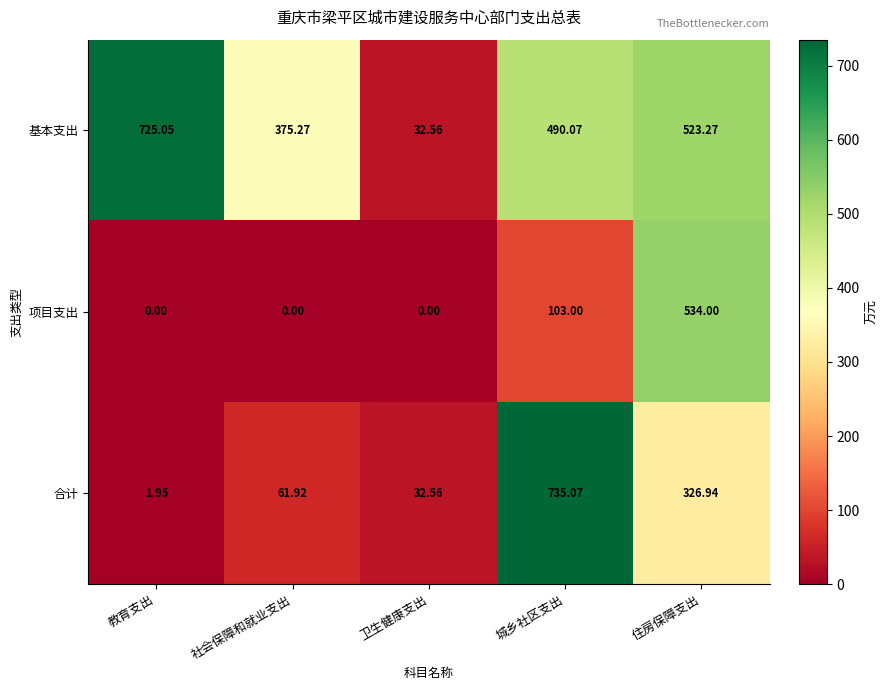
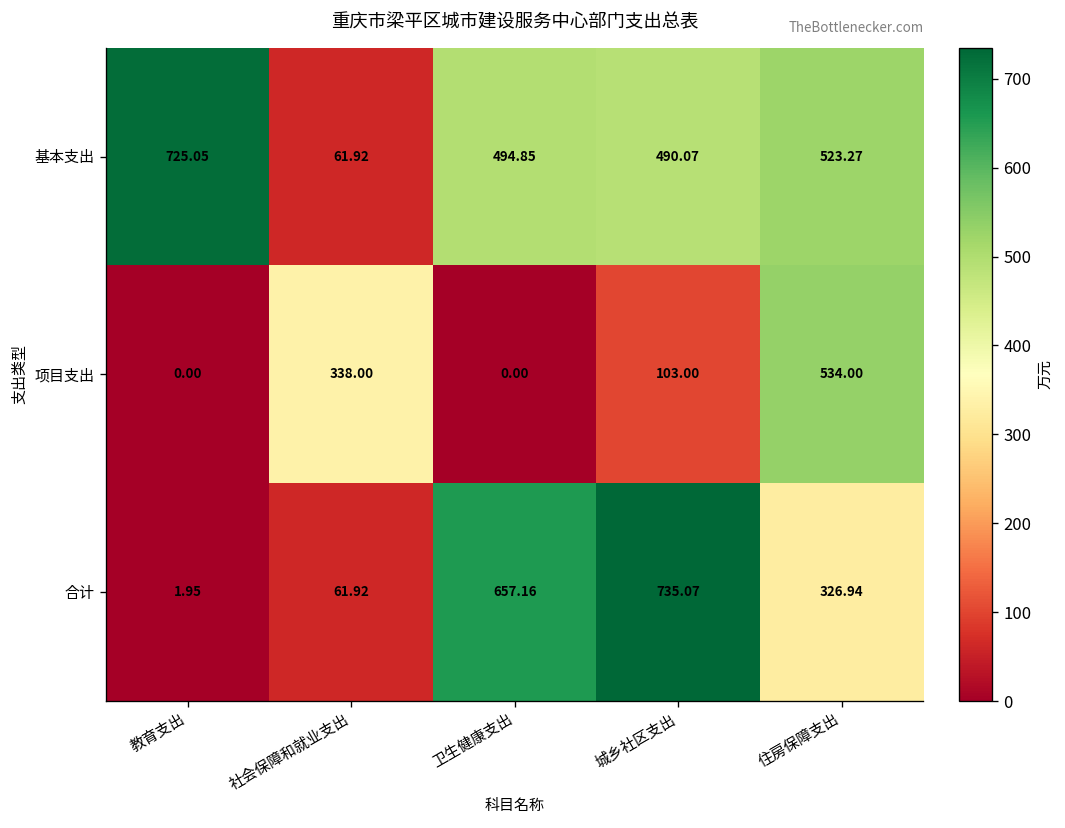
  {
    "基本支出": {
      "教育支出": 725.05,
-     "社会保障和就业支出": 375.27,
-     "卫生健康支出": 32.56,
+     "社会保障和就业支出": 61.92,
+     "卫生健康支出": 494.85,
      "城乡社区支出": 490.07,
      "住房保障支出": 523.27
    },
    "项目支出": {
      "教育支出": 0.00,
-     "社会保障和就业支出": 0.00,
+     "社会保障和就业支出": 338.00,
      "卫生健康支出": 0.00,
      "城乡社区支出": 103.00,
      "住房保障支出": 534.00
    },
    "合计": {
      "教育支出": 1.95,
      "社会保障和就业支出": 61.92,
-     "卫生健康支出": 32.56,
+     "卫生健康支出": 657.16,
      "城乡社区支出": 735.07,
      "住房保障支出": 326.94
    }
  }
